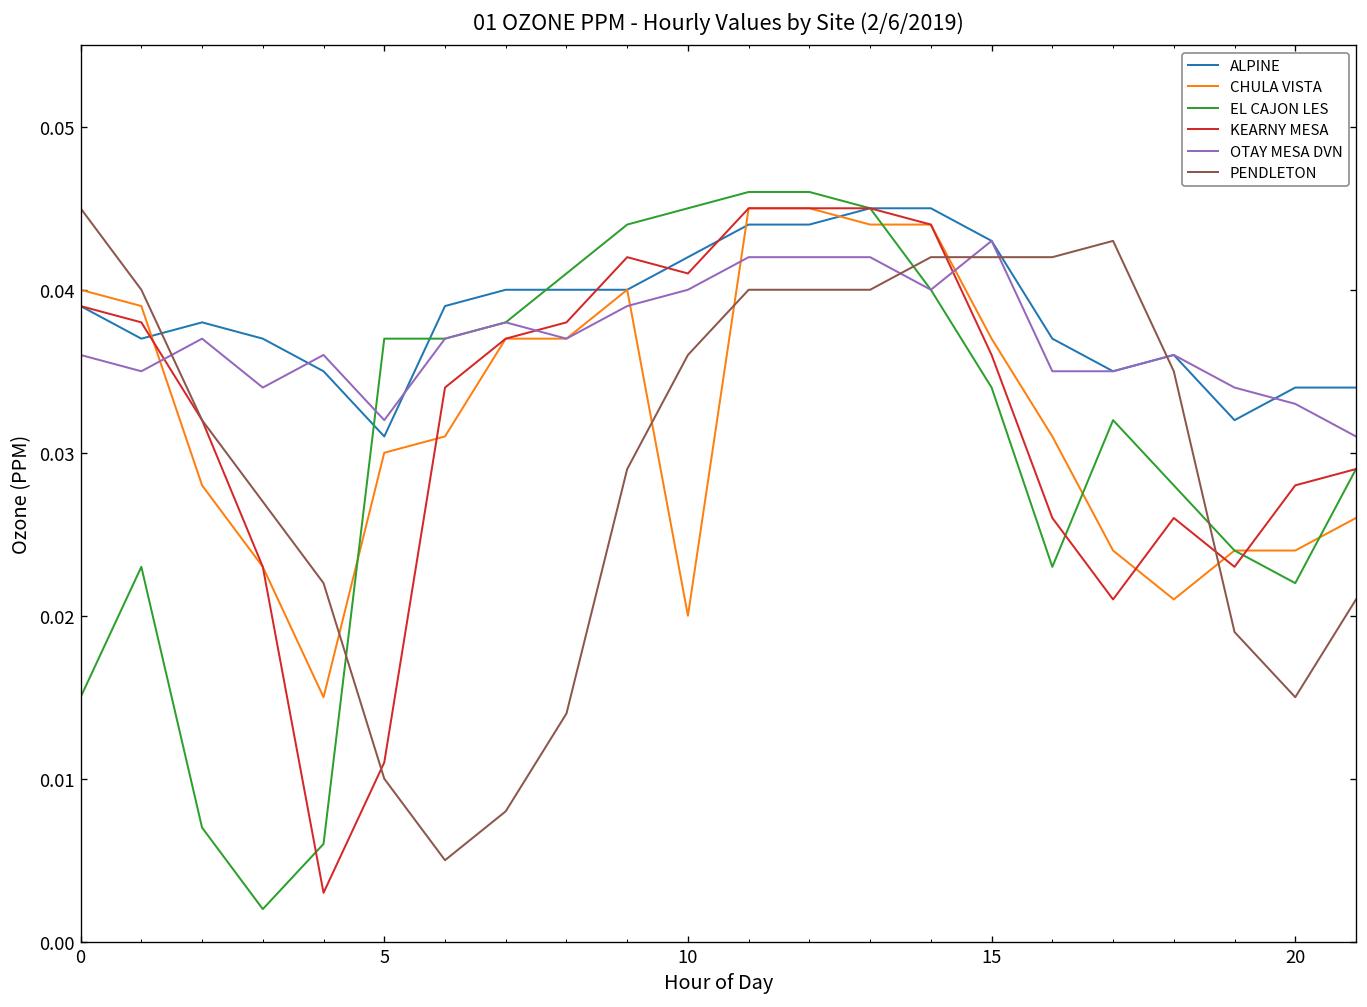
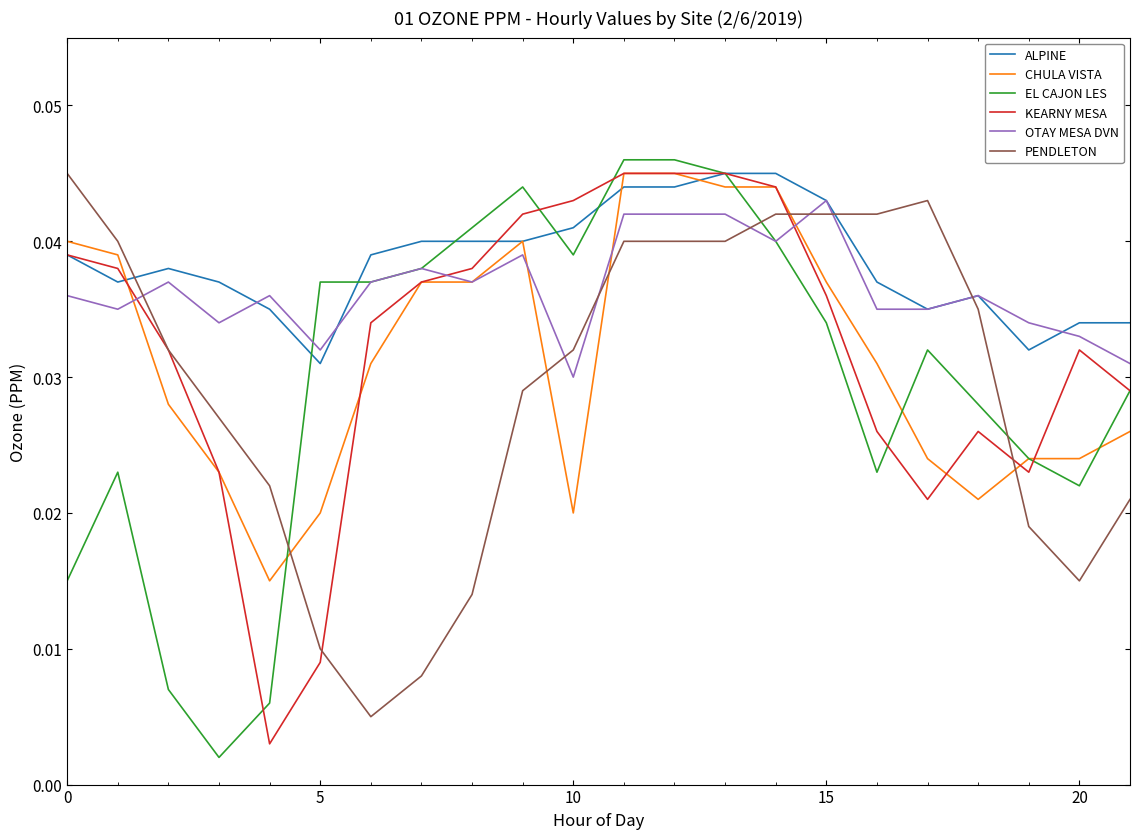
  {
    "ALPINE": {
      "5": 0.031,
-     "10": 0.042,
+     "10": 0.041,
      "20": 0.034
    },
    "CHULA VISTA": {
      "0": 0.04,
-     "5": 0.03,
+     "5": 0.02,
      "10": 0.02,
      "15": 0.0370,
      "20": 0.0240
    },
    "EL CAJON LES": {
      "0": 0.015,
      "5": 0.037,
-     "10": 0.045,
+     "10": 0.039,
      "15": 0.034,
      "20": 0.022
    },
    "KEARNY MESA": {
-     "5": 0.011,
-     "10": 0.041,
+     "5": 0.009,
+     "10": 0.043,
      "15": 0.036,
-     "20": 0.028
+     "20": 0.032
    },
    "OTAY MESA DVN": {
      "0": 0.0360,
      "5": 0.0320,
-     "10": 0.04,
+     "10": 0.03,
      "20": 0.0330
    },
    "PENDLETON": {
      "0": 0.045,
      "5": 0.010,
-     "10": 0.036,
+     "10": 0.032,
      "15": 0.042,
      "20": 0.015
    }
  }
